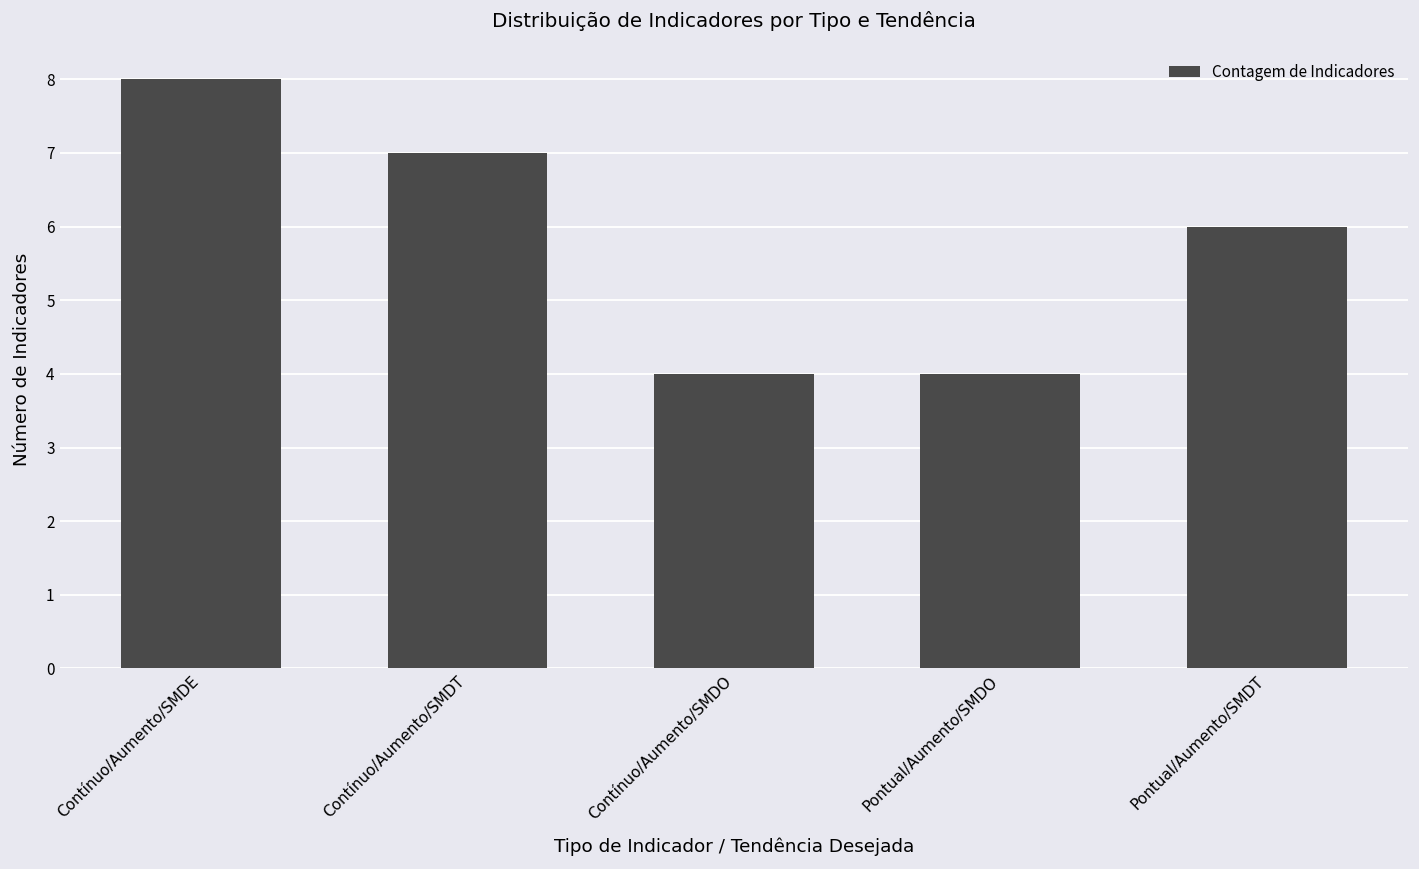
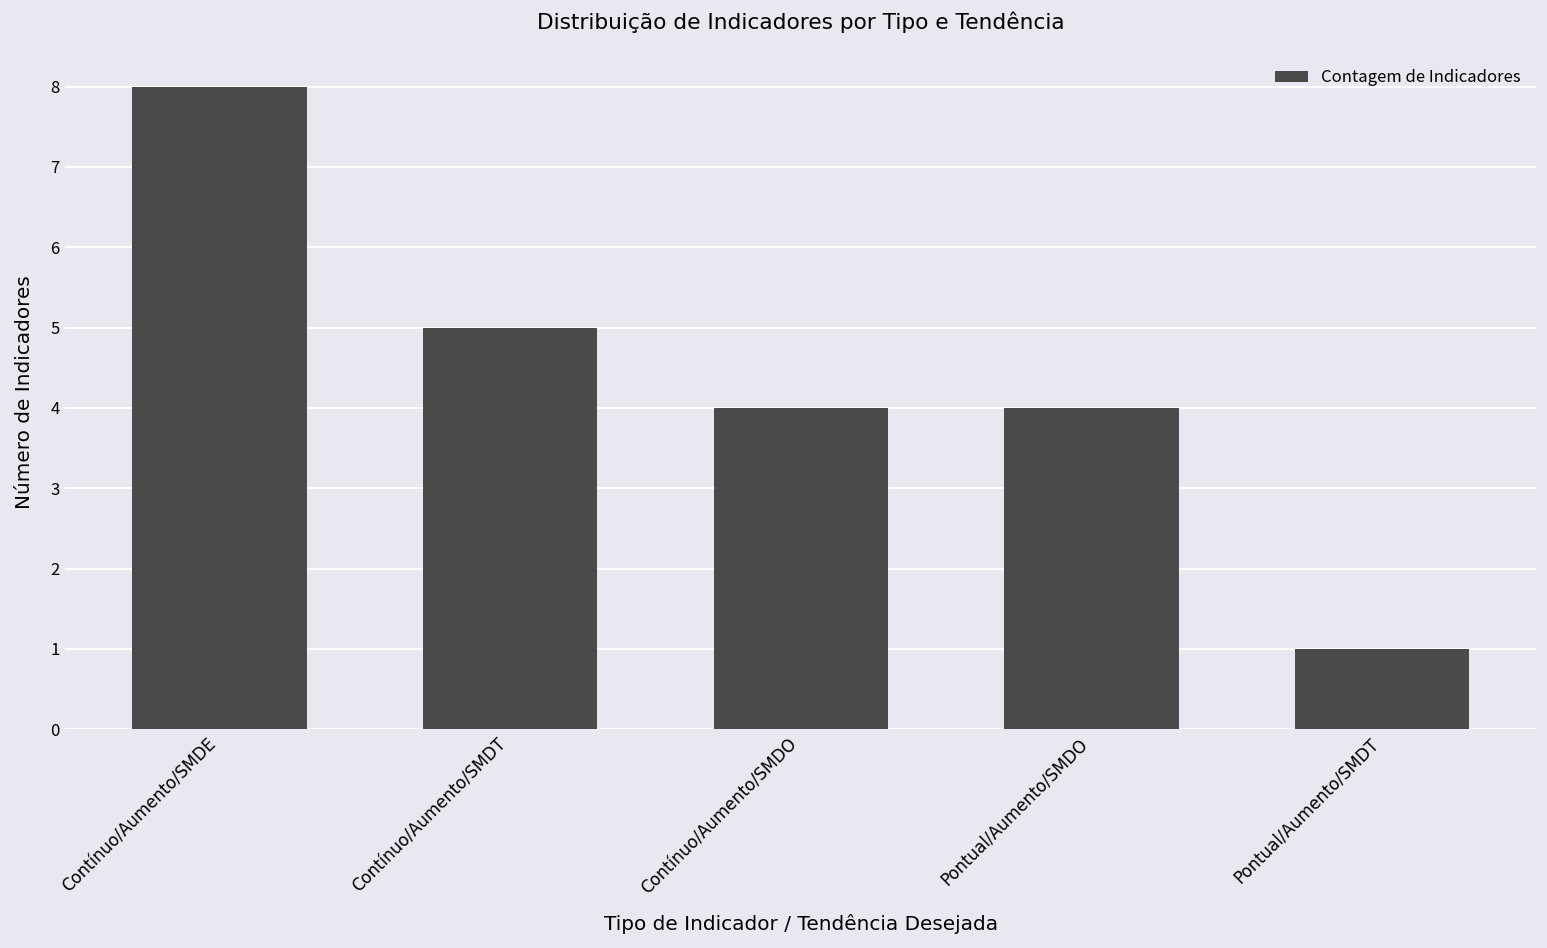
  {
    "Contínuo/Aumento/SMDE": 8,
-   "Contínuo/Aumento/SMDT": 7,
+   "Contínuo/Aumento/SMDT": 5,
    "Contínuo/Aumento/SMDO": 4,
    "Pontual/Aumento/SMDO": 4,
-   "Pontual/Aumento/SMDT": 6
+   "Pontual/Aumento/SMDT": 1
  }
